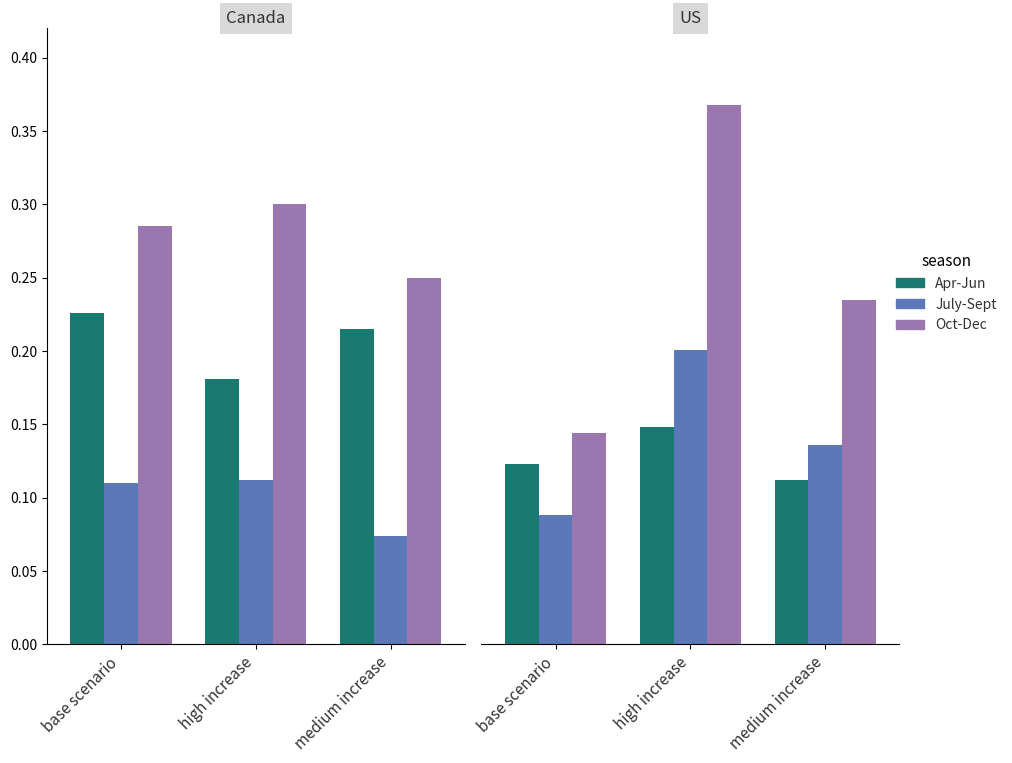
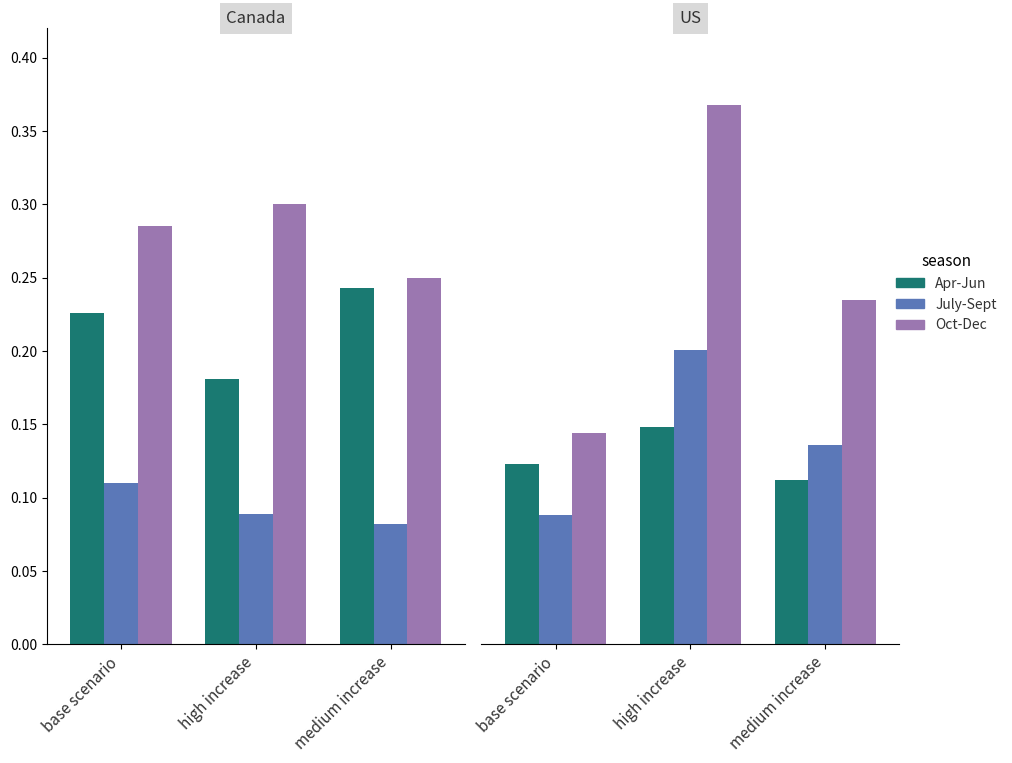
  {
    "Canada": {
      "Apr-Jun": {
        "base scenario": 0.226,
        "high increase": 0.181,
-       "medium increase": 0.215
+       "medium increase": 0.243
      },
      "July-Sept": {
        "base scenario": 0.110,
-       "high increase": 0.112,
-       "medium increase": 0.074
+       "high increase": 0.089,
+       "medium increase": 0.082
      },
      "Oct-Dec": {
        "base scenario": 0.285,
        "high increase": 0.300,
        "medium increase": 0.250
      }
    }
  }
